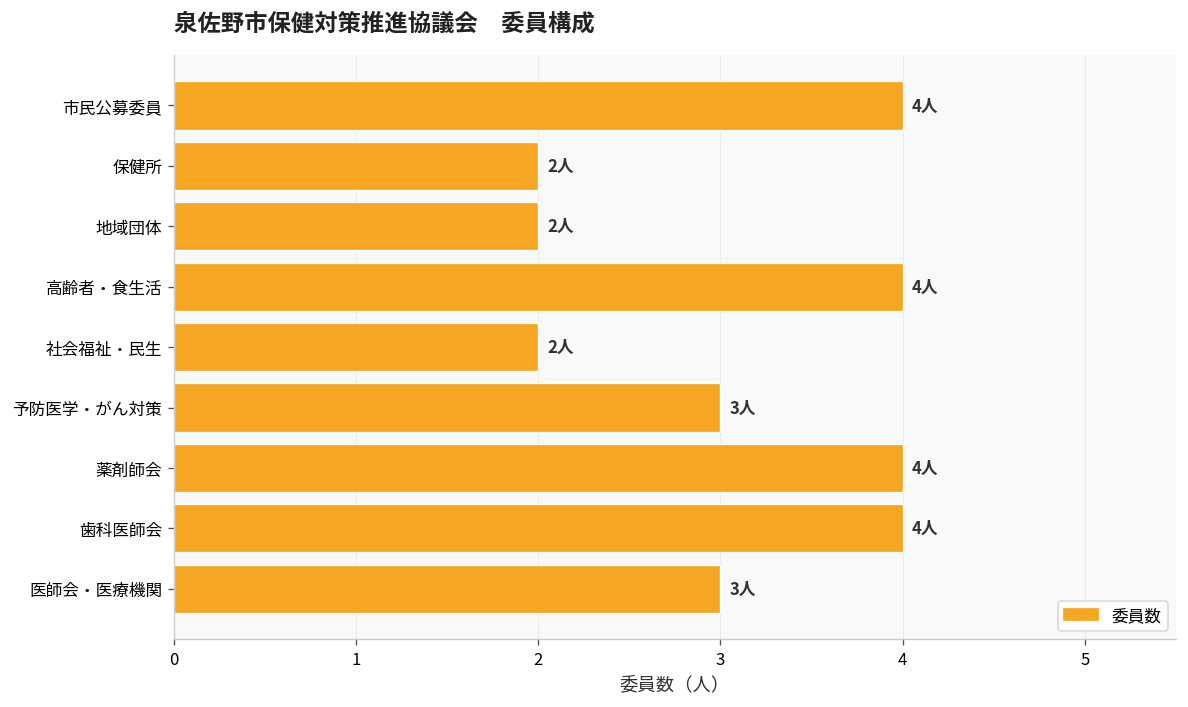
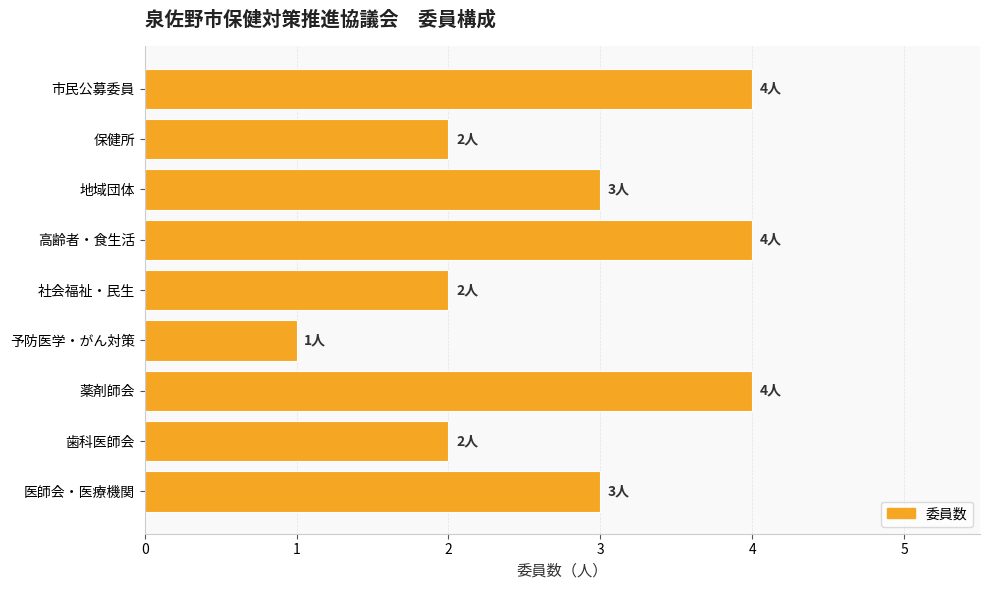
  {
    "市民公募委員": "4人",
    "保健所": "2人",
-   "地域団体": "2人",
+   "地域団体": "3人",
    "高齢者・食生活": "4人",
    "社会福祉・民生": "2人",
-   "予防医学・がん対策": "3人",
+   "予防医学・がん対策": "1人",
    "薬剤師会": "4人",
-   "歯科医師会": "4人",
+   "歯科医師会": "2人",
    "医師会・医療機関": "3人"
  }
